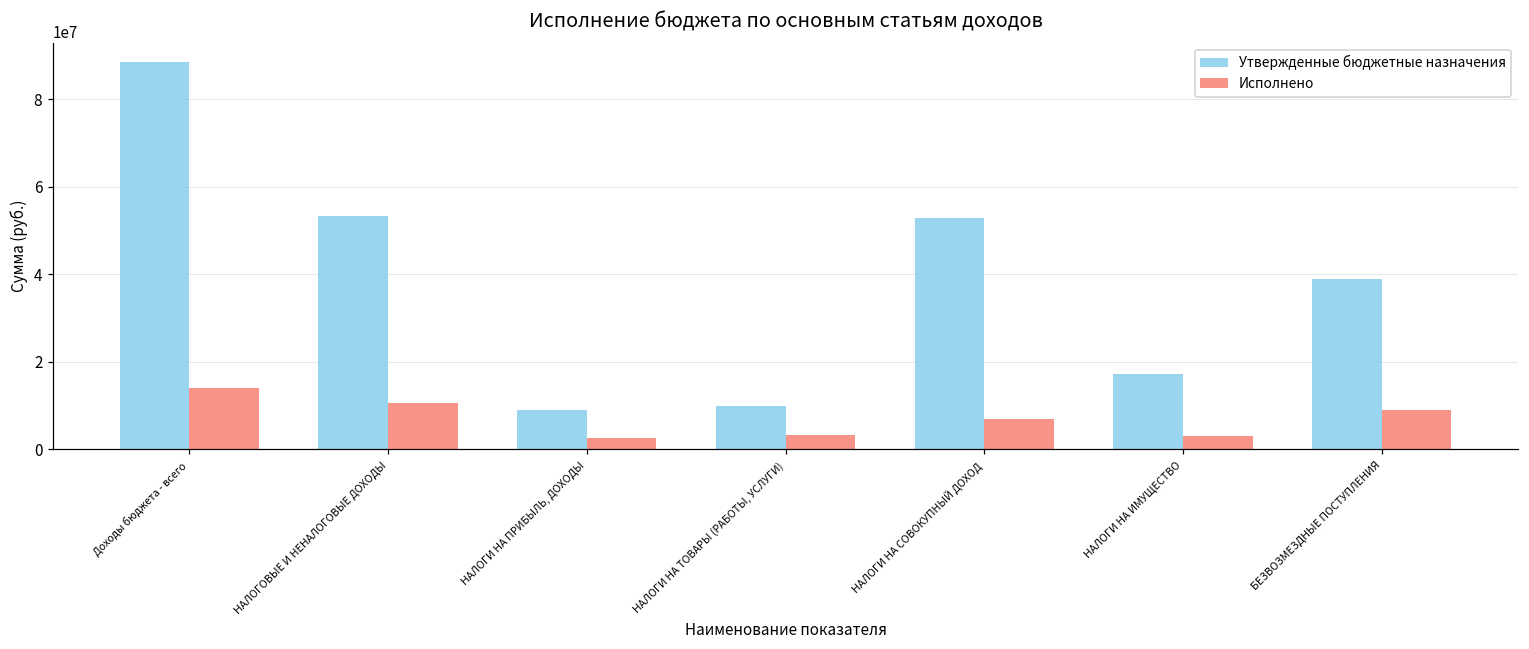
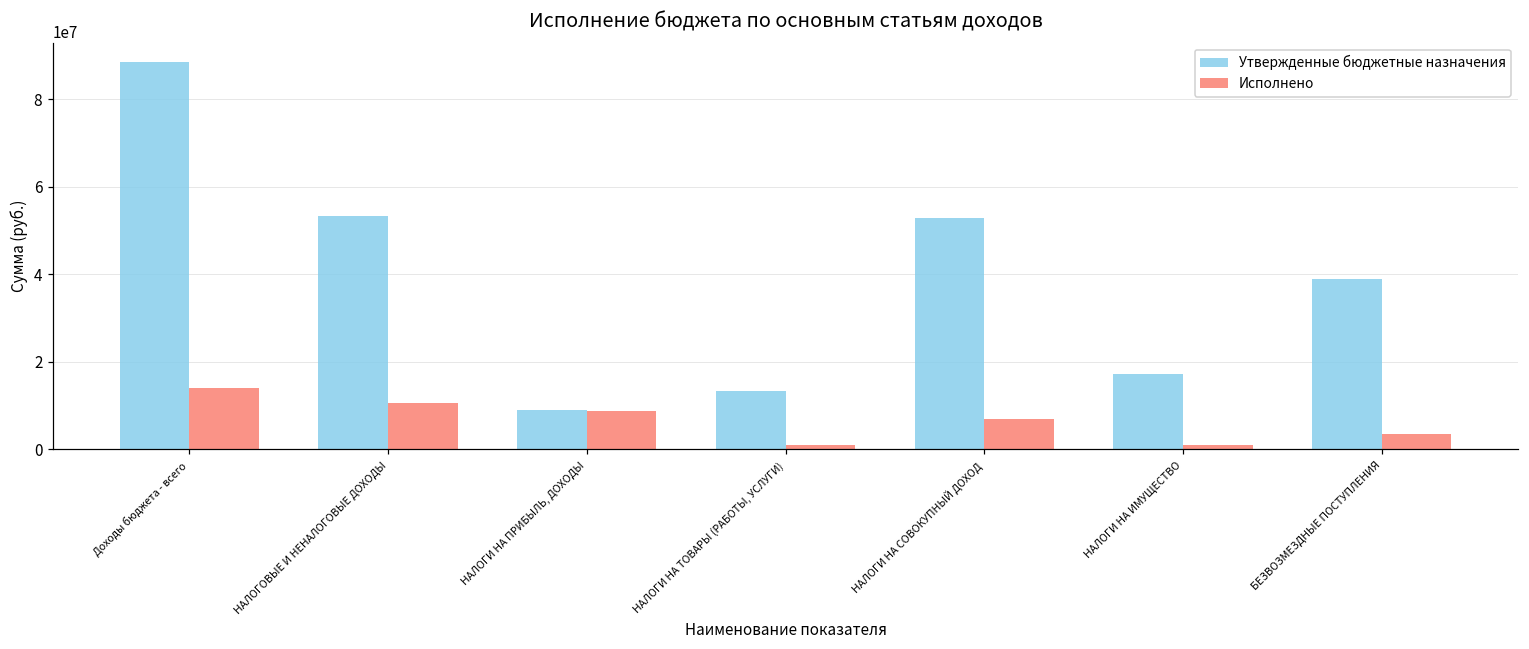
  {
    "Утвержденные бюджетные назначения": {
      "Доходы бюджета - всего": 89000000,
      "НАЛОГОВЫЕ И НЕНАЛОГОВЫЕ ДОХОДЫ": 53000000,
      "НАЛОГИ НА ПРИБЫЛЬ, ДОХОДЫ": 9000000,
-     "НАЛОГИ НА ТОВАРЫ (РАБОТЫ, УСЛУГИ)": 10000000,
+     "НАЛОГИ НА ТОВАРЫ (РАБОТЫ, УСЛУГИ)": 13000000,
      "НАЛОГИ НА СОВОКУПНЫЙ ДОХОД": 53000000,
      "НАЛОГИ НА ИМУЩЕСТВО": 17000000,
      "БЕЗВОЗМЕЗДНЫЕ ПОСТУПЛЕНИЯ": 39000000
    },
    "Исполнено": {
      "Доходы бюджета - всего": 14000000,
      "НАЛОГОВЫЕ И НЕНАЛОГОВЫЕ ДОХОДЫ": 11000000,
-     "НАЛОГИ НА ПРИБЫЛЬ, ДОХОДЫ": 3000000,
-     "НАЛОГИ НА ТОВАРЫ (РАБОТЫ, УСЛУГИ)": 3000000,
+     "НАЛОГИ НА ПРИБЫЛЬ, ДОХОДЫ": 9000000,
+     "НАЛОГИ НА ТОВАРЫ (РАБОТЫ, УСЛУГИ)": 1000000,
      "НАЛОГИ НА СОВОКУПНЫЙ ДОХОД": 7000000,
-     "НАЛОГИ НА ИМУЩЕСТВО": 3000000,
-     "БЕЗВОЗМЕЗДНЫЕ ПОСТУПЛЕНИЯ": 9000000
+     "НАЛОГИ НА ИМУЩЕСТВО": 1000000,
+     "БЕЗВОЗМЕЗДНЫЕ ПОСТУПЛЕНИЯ": 3000000
    }
  }
